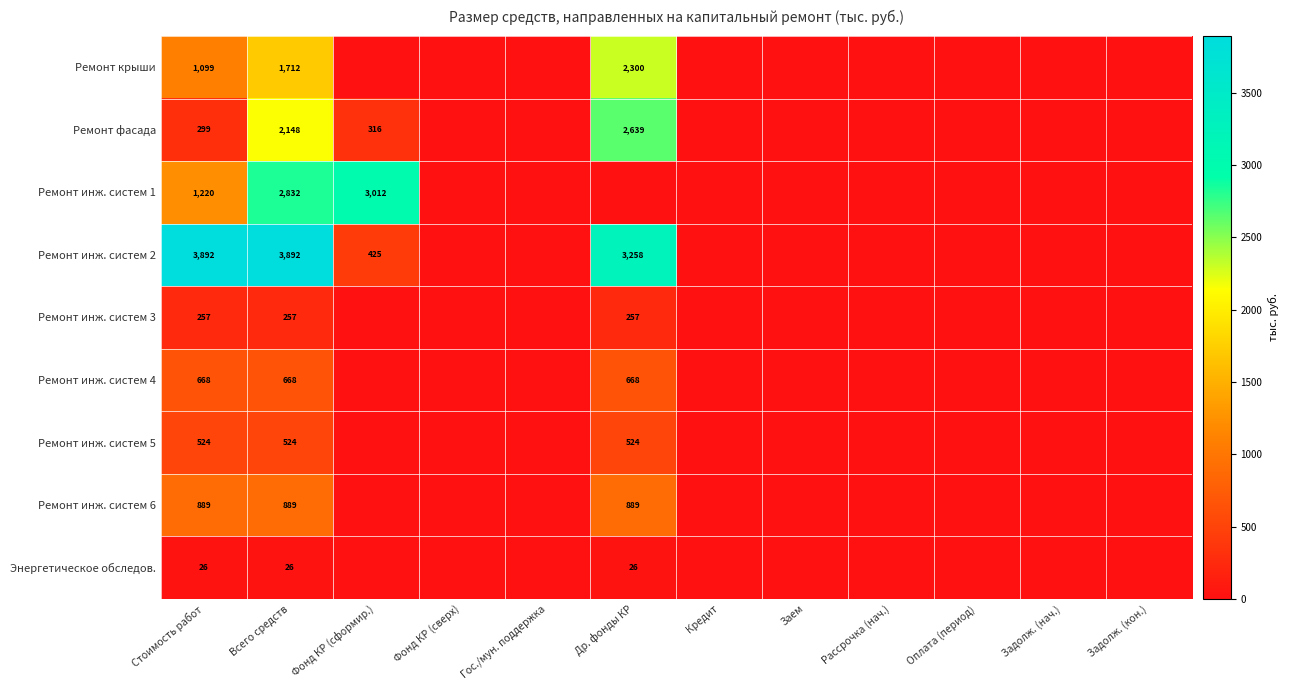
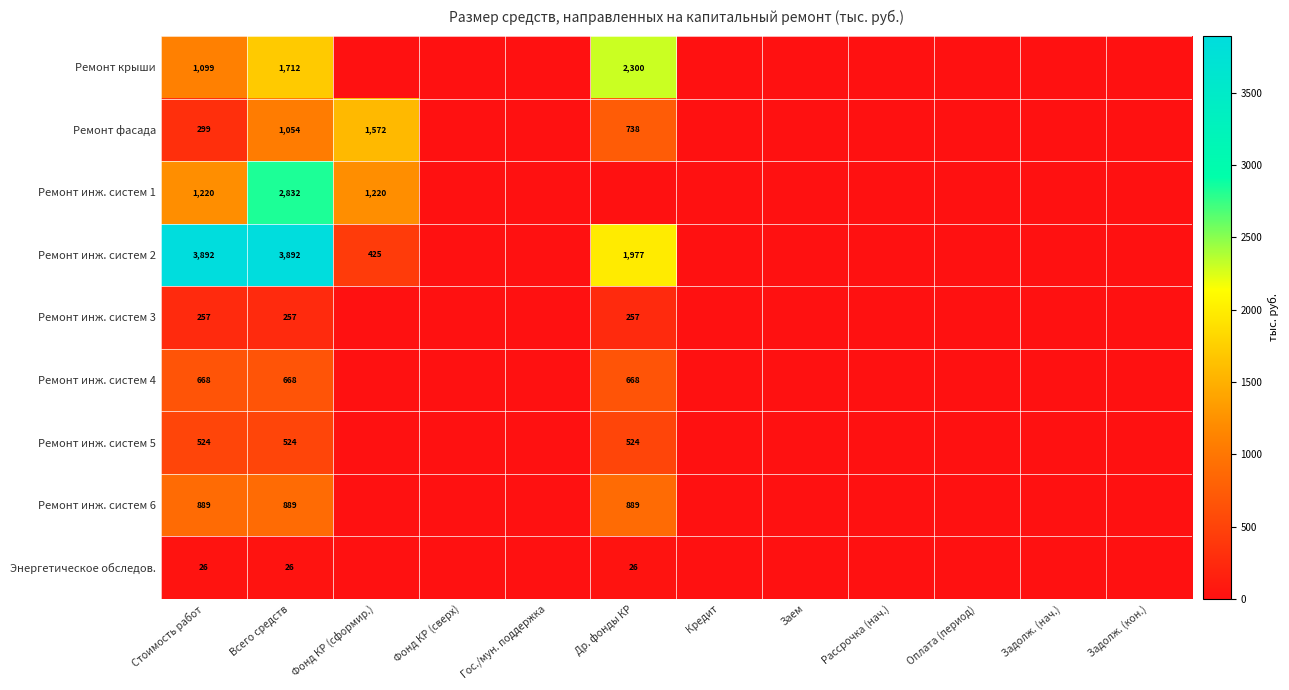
  {
    "Ремонт крыши": {
      "Стоимость работ": "1,099",
      "Всего средств": "1,712",
      "Др. фонды КР": "2,300"
    },
    "Ремонт фасада": {
      "Стоимость работ": "299",
-     "Всего средств": "2,148",
-     "Фонд КР (сформир.)": "316",
-     "Др. фонды КР": "2,639"
+     "Всего средств": "1,054",
+     "Фонд КР (сформир.)": "1,572",
+     "Др. фонды КР": "738"
    },
    "Ремонт инж. систем 1": {
      "Стоимость работ": "1,220",
      "Всего средств": "2,832",
-     "Фонд КР (сформир.)": "3,012"
+     "Фонд КР (сформир.)": "1,220"
    },
    "Ремонт инж. систем 2": {
      "Стоимость работ": "3,892",
      "Всего средств": "3,892",
      "Фонд КР (сформир.)": "425",
-     "Др. фонды КР": "3,258"
+     "Др. фонды КР": "1,977"
    },
    "Ремонт инж. систем 3": {
      "Стоимость работ": "257",
      "Всего средств": "257",
      "Др. фонды КР": "257"
    },
    "Ремонт инж. систем 4": {
      "Стоимость работ": "668",
      "Всего средств": "668",
      "Др. фонды КР": "668"
    },
    "Ремонт инж. систем 5": {
      "Стоимость работ": "524",
      "Всего средств": "524",
      "Др. фонды КР": "524"
    },
    "Ремонт инж. систем 6": {
      "Стоимость работ": "889",
      "Всего средств": "889",
      "Др. фонды КР": "889"
    },
    "Энергетическое обследов.": {
      "Стоимость работ": "26",
      "Всего средств": "26",
      "Др. фонды КР": "26"
    }
  }
